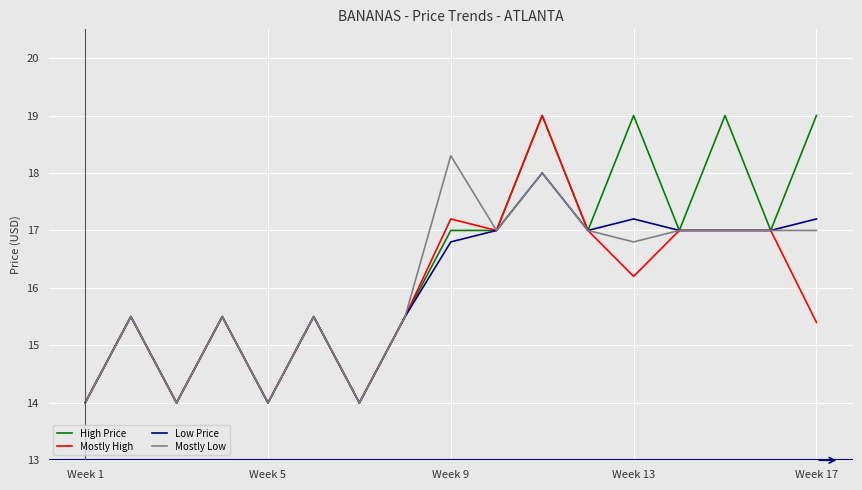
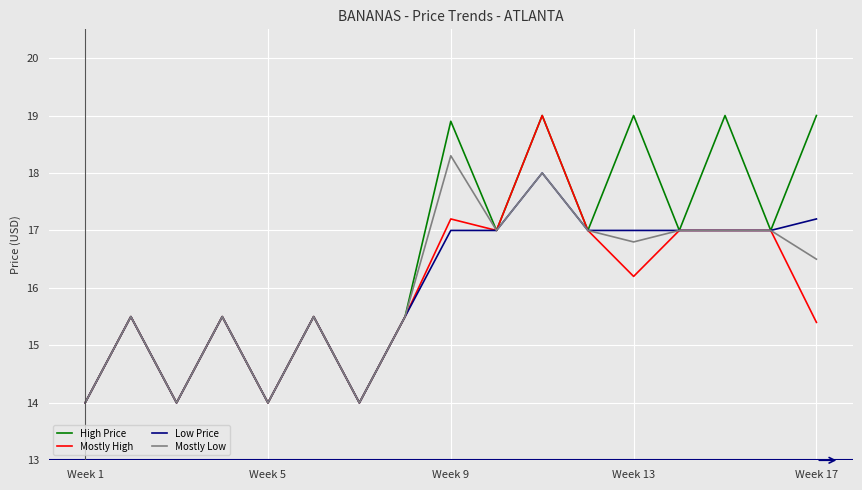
  {
    "High Price": {
-     "Week 9": 17.0,
+     "Week 9": 18.9,
      "Week 13": 19.0,
      "Week 17": 19.0
    },
    "Mostly High": {
      "Week 9": 17.2,
      "Week 13": 16.2,
      "Week 17": 15.4
    },
    "Low Price": {
-     "Week 9": 16.8,
-     "Week 13": 17.2,
+     "Week 9": 17.0,
+     "Week 13": 17.0,
      "Week 17": 17.2
    },
    "Mostly Low": {
      "Week 9": 18.3,
      "Week 13": 16.8,
-     "Week 17": 17.0
+     "Week 17": 16.5
    }
  }
